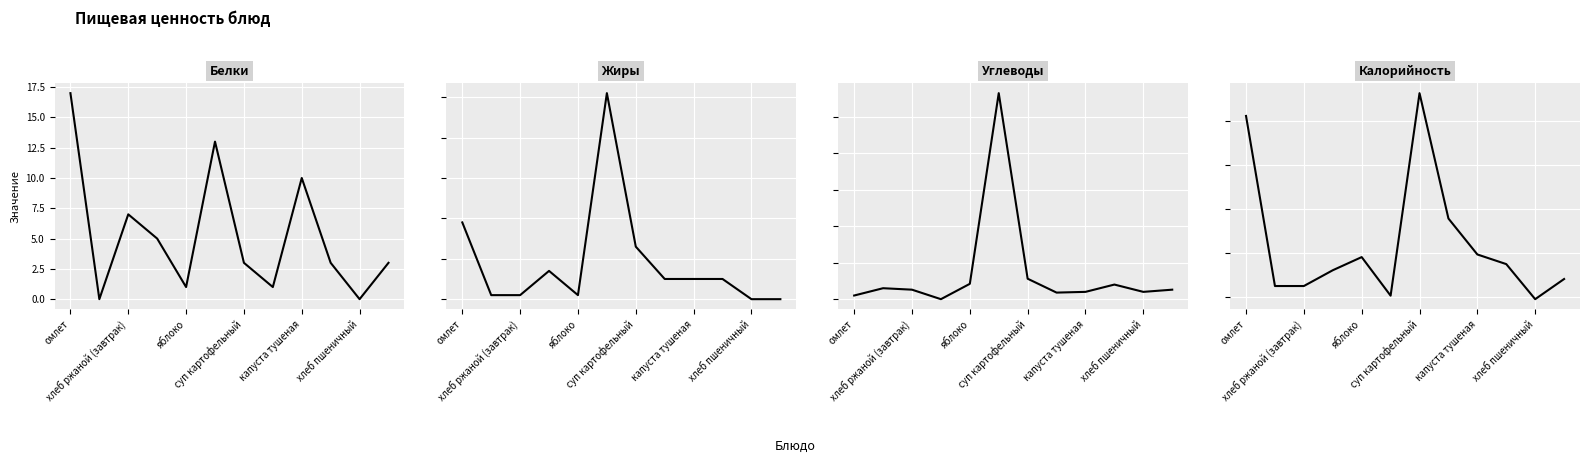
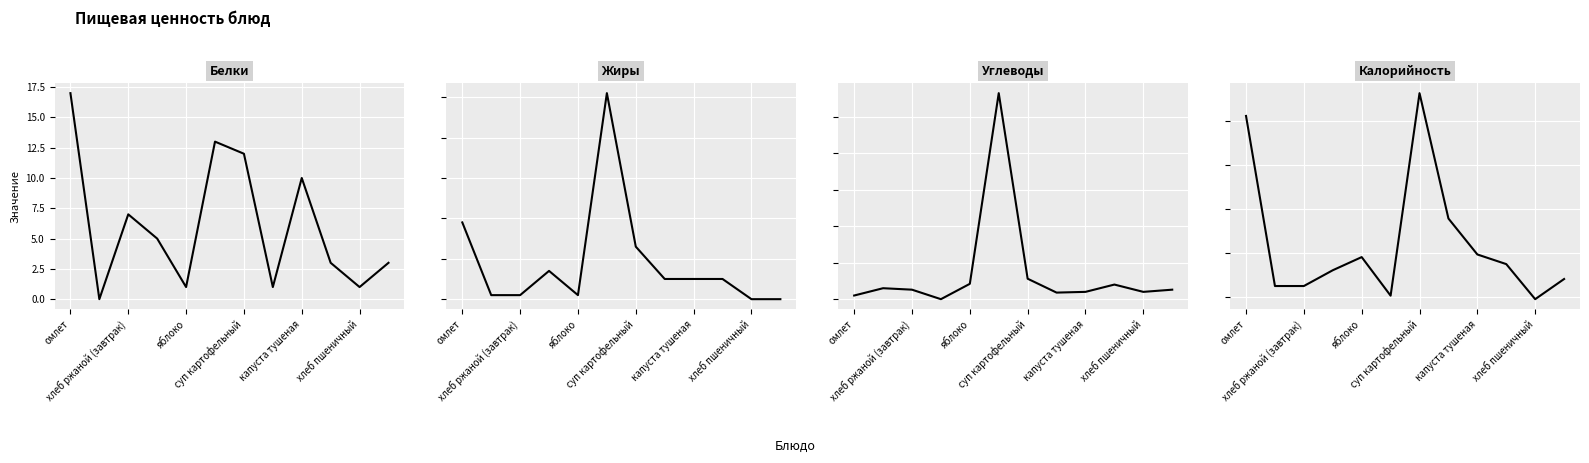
  {
    "Белки": {
      "омлет": 17,
      "хлеб ржаной (завтрак)": 7,
      "яблоко": 1,
-     "суп картофельный": 3,
+     "суп картофельный": 12,
      "капуста тушеная": 10,
-     "хлеб пшеничный": 0
+     "хлеб пшеничный": 1
    }
  }
